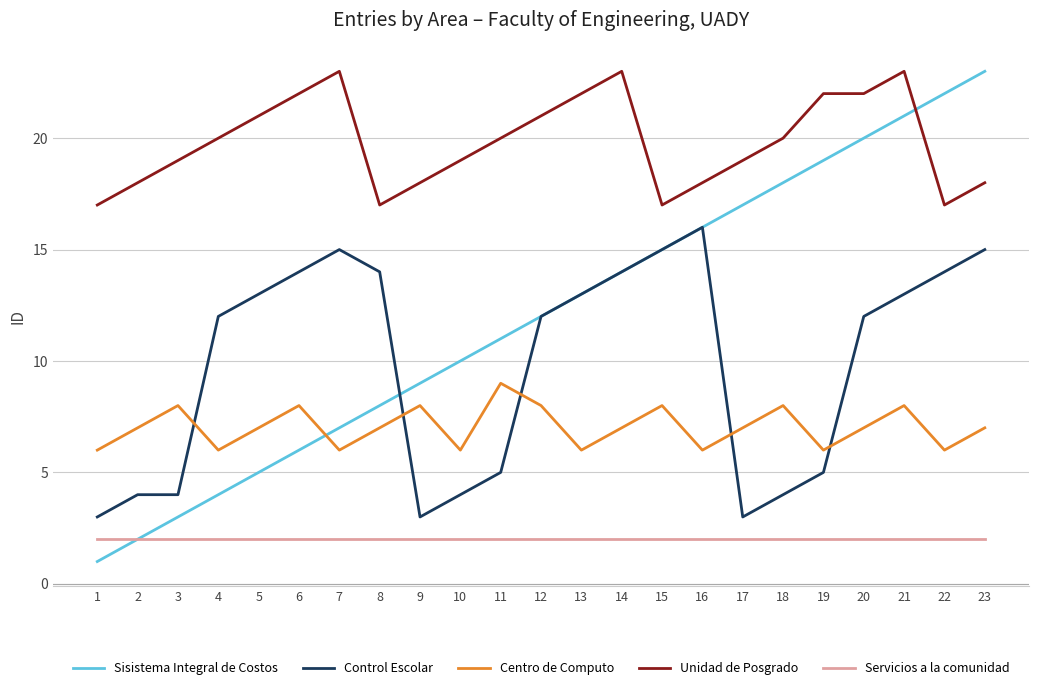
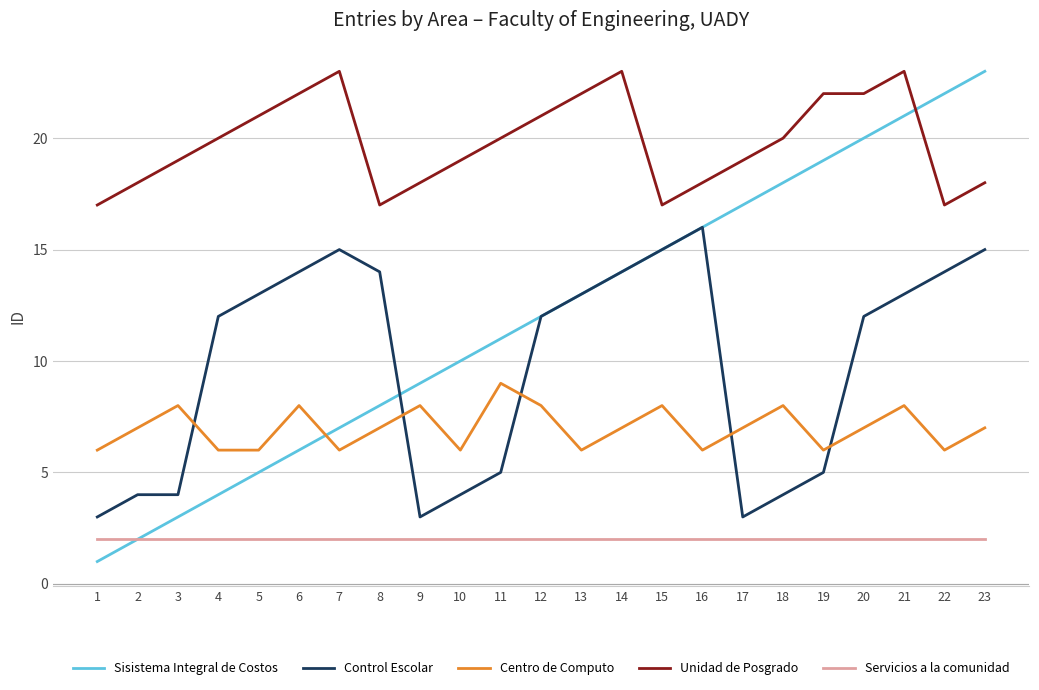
  {
    "Sisistema Integral de Costos": {
      "1": 1,
      "3": 3,
      "4": 4,
      "5": 5,
      "6": 6,
      "7": 7,
      "8": 8,
      "9": 9,
      "10": 10,
      "11": 11,
      "17": 17,
      "18": 18,
      "19": 19,
      "20": 20,
      "21": 21,
      "22": 22,
      "23": 23
    },
    "Control Escolar": {
      "1": 3,
      "2": 4,
      "3": 4,
      "4": 12,
      "5": 13,
      "6": 14,
      "7": 15,
      "8": 14,
      "9": 3,
      "10": 4,
      "11": 5,
      "17": 3,
      "18": 4,
      "19": 5,
      "20": 12,
      "21": 13,
      "22": 14,
      "23": 15
    },
    "Centro de Computo": {
      "1": 6,
      "2": 7,
      "3": 8,
      "4": 6,
-     "5": 7,
+     "5": 6,
      "6": 8,
      "7": 6,
      "8": 7,
      "9": 8,
      "10": 6,
      "11": 9,
      "12": 8,
      "13": 6,
      "14": 7,
      "15": 8,
      "16": 6,
      "17": 7,
      "18": 8,
      "19": 6,
      "20": 7,
      "21": 8,
      "22": 6,
      "23": 7
    },
    "Unidad de Posgrado": {
      "1": 17,
      "2": 18,
      "3": 19,
      "4": 20,
      "5": 21,
      "6": 22,
      "7": 23,
      "8": 17,
      "9": 18,
      "10": 19,
      "11": 20,
      "12": 21,
      "13": 22,
      "14": 23,
      "15": 17,
      "16": 18,
      "17": 19,
      "18": 20,
      "19": 22,
      "20": 22,
      "21": 23,
      "22": 17,
      "23": 18
    },
    "Servicios a la comunidad": {
      "1": 2,
      "3": 2,
      "4": 2,
      "5": 2,
      "6": 2,
      "7": 2,
      "8": 2,
      "9": 2,
      "10": 2,
      "11": 2,
      "12": 2,
      "13": 2,
      "14": 2,
      "15": 2,
      "16": 2,
      "17": 2,
      "18": 2,
      "19": 2,
      "20": 2,
      "21": 2,
      "22": 2,
      "23": 2
    }
  }
